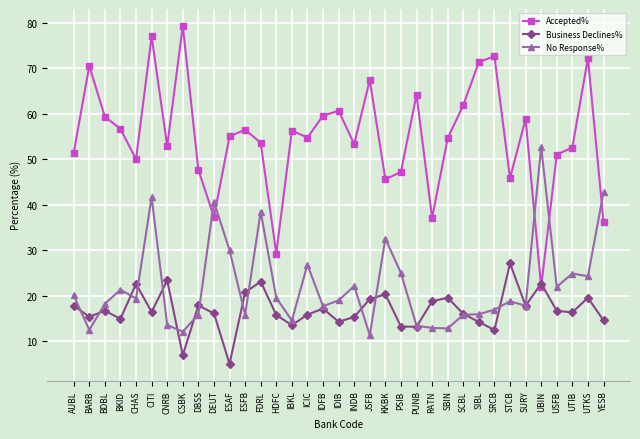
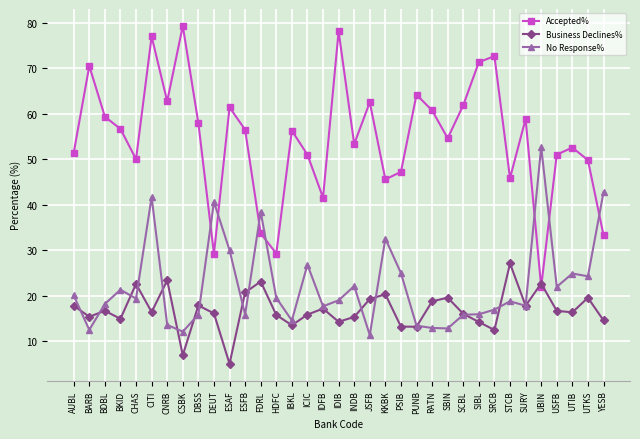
  {
    "Accepted%": {
      "AUBL": 51,
      "BARB": 71,
      "BDBL": 59,
      "BKID": 57,
      "CHAS": 50,
      "CITI": 77,
-     "CNRB": 53,
+     "CNRB": 63,
      "CSBK": 79,
-     "DBSS": 48,
-     "DEUT": 37,
-     "ESAF": 55,
+     "DBSS": 58,
+     "DEUT": 29,
+     "ESAF": 61,
      "ESFB": 56,
-     "FDRL": 54,
+     "FDRL": 34,
      "HDFC": 29,
      "IBKL": 56,
-     "ICIC": 55,
-     "IDFB": 60,
-     "IDIB": 61,
+     "ICIC": 51,
+     "IDFB": 42,
+     "IDIB": 78,
      "INDB": 53,
-     "JSFB": 67,
+     "JSFB": 63,
      "KKBK": 46,
      "PSIB": 47,
      "PUNB": 64,
-     "RATN": 37,
+     "RATN": 61,
      "SBIN": 55,
      "SCBL": 62,
      "SIBL": 71,
      "SRCB": 73,
      "STCB": 46,
      "SURY": 59,
      "UBIN": 22,
      "USFB": 51,
      "UTIB": 53,
-     "UTKS": 72,
-     "YESB": 36
+     "UTKS": 50,
+     "YESB": 33
    }
  }
